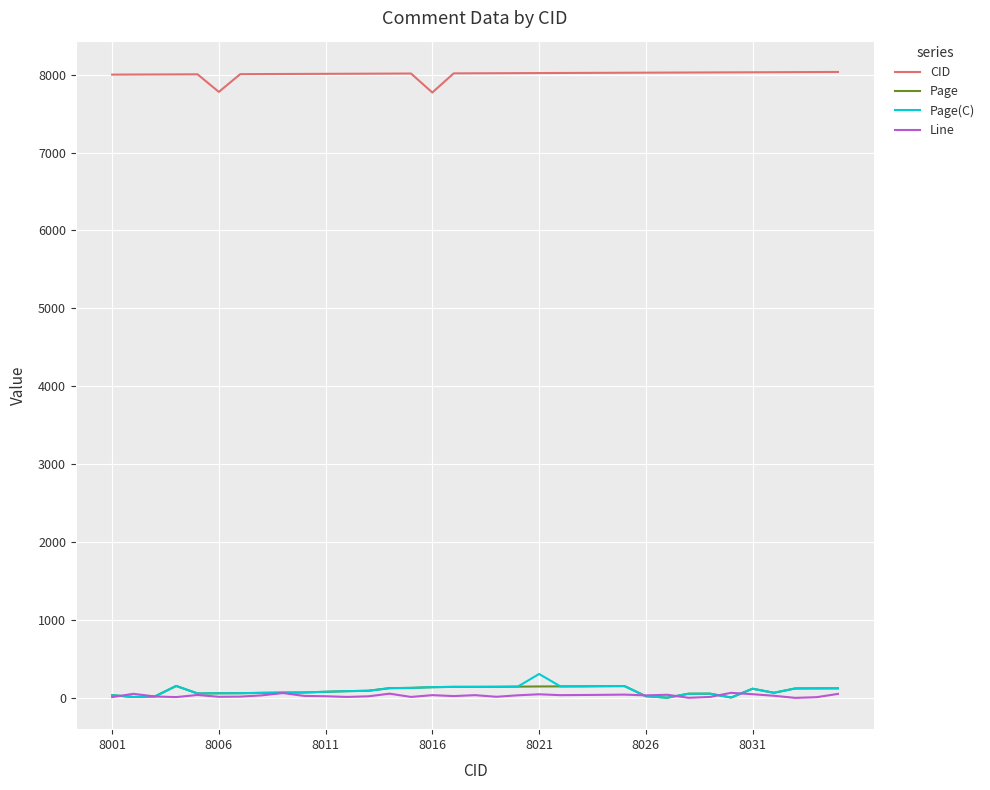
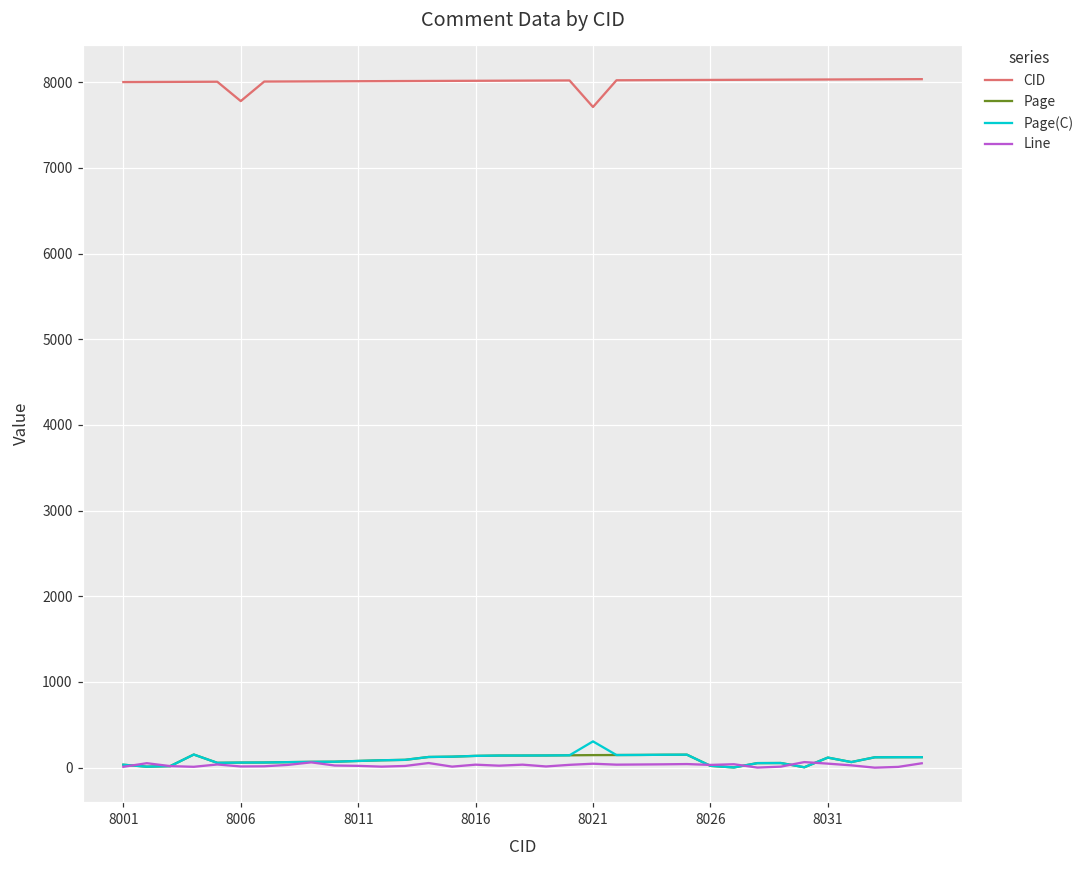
  {
    "CID": {
      "8001": 8000,
      "8006": 7800,
      "8011": 8000,
-     "8016": 7800,
-     "8021": 8000,
+     "8016": 8000,
+     "8021": 7700,
      "8026": 8000,
      "8031": 8000
    },
    "Page": {
      "8021": 100
    },
    "Page(C)": {
      "8021": 300
    },
    "Line": {
      "8006": 0,
      "8011": 0,
      "8016": 0,
      "8021": 0,
      "8031": 0
    }
  }
